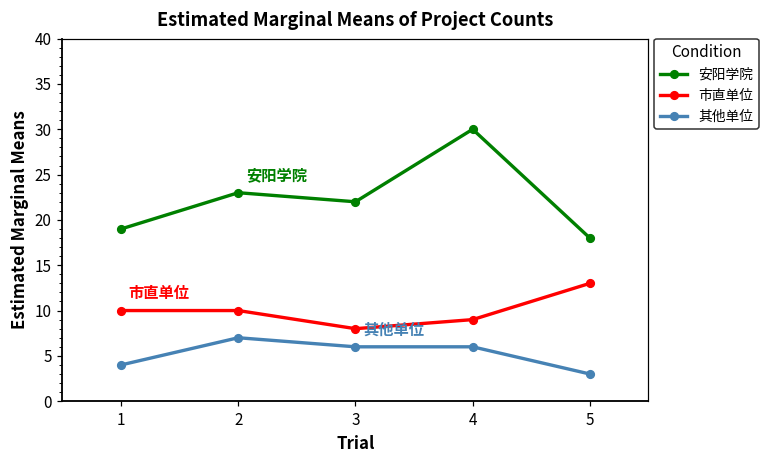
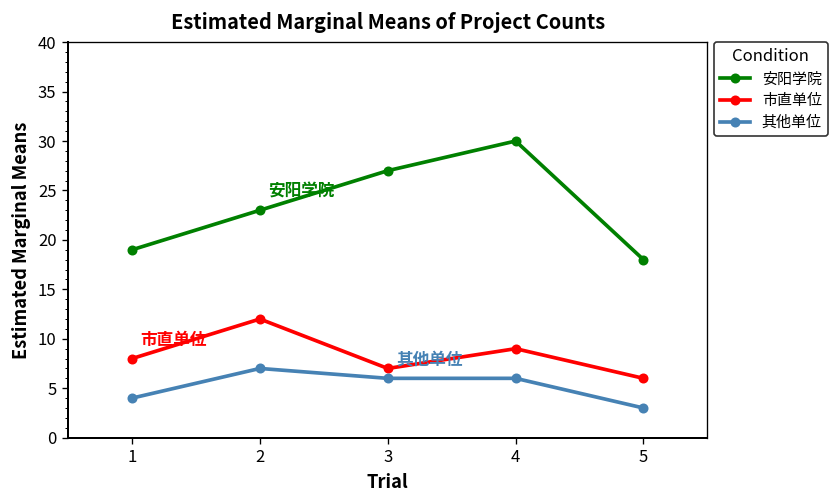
  {
    "安阳学院": {
      "1": 19,
      "2": 23,
-     "3": 22,
+     "3": 27,
      "4": 30,
      "5": 18
    },
    "市直单位": {
-     "1": 10,
-     "2": 10,
-     "3": 8,
+     "1": 8,
+     "2": 12,
+     "3": 7,
      "4": 9,
-     "5": 13
+     "5": 6
    },
    "其他单位": {
      "1": 4,
      "2": 7,
      "3": 6,
      "4": 6,
      "5": 3
    }
  }
